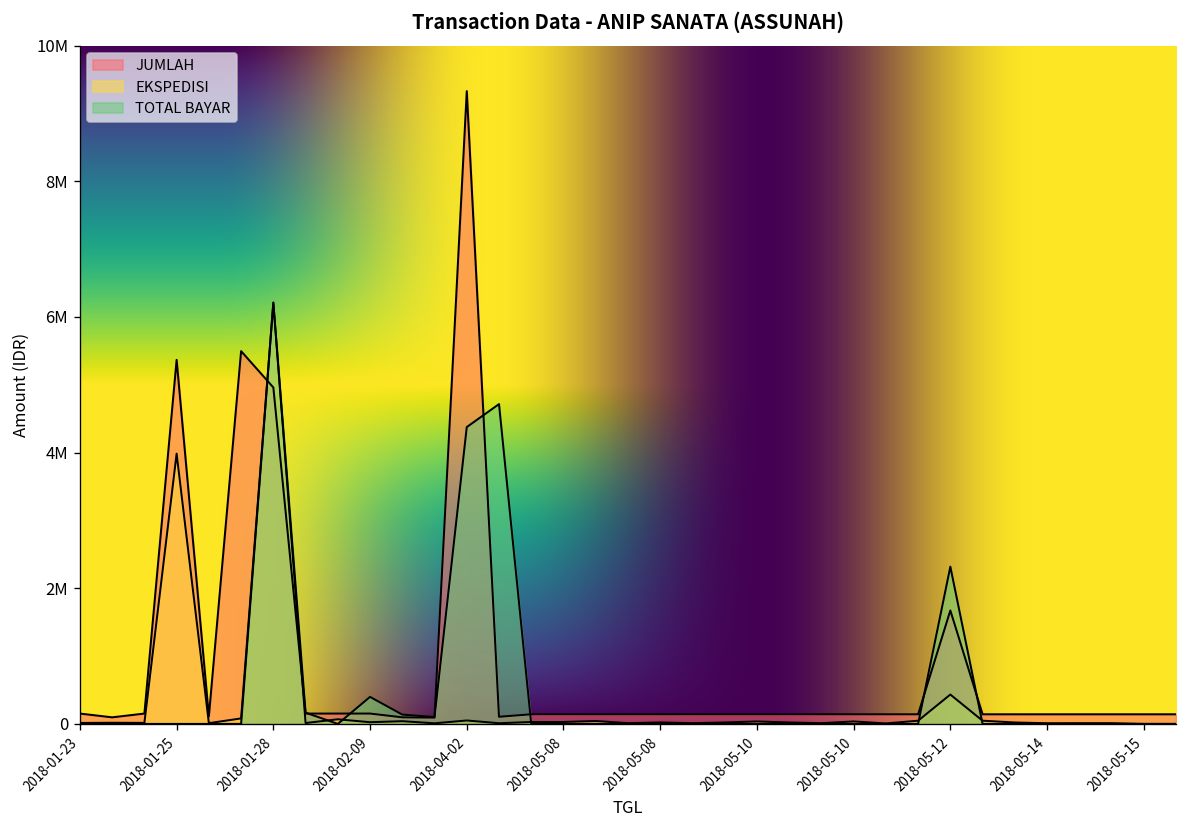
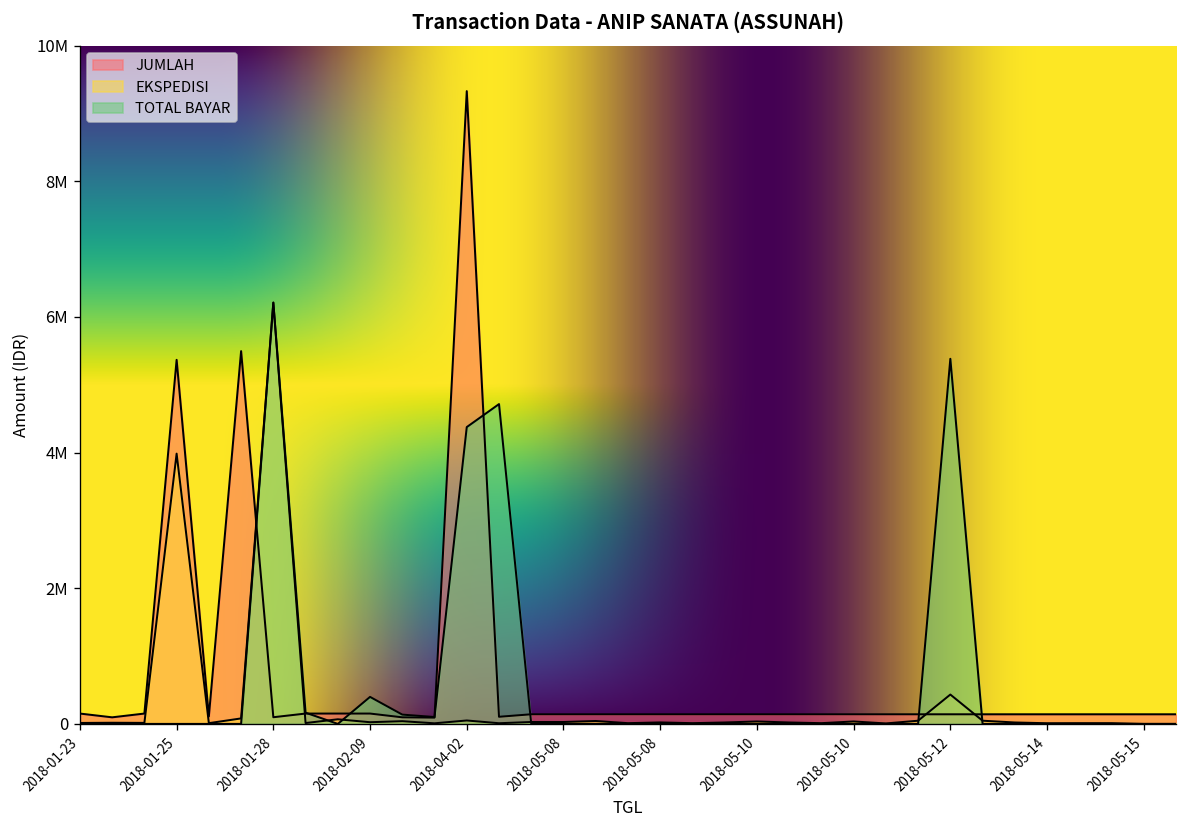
  {
    "JUMLAH": {
      "2018-01-25": 5400000,
-     "2018-01-28": 5000000,
+     "2018-01-28": 100000,
      "2018-04-02": 9300000,
-     "2018-05-12": 1700000
+     "2018-05-12": 100000
    },
    "EKSPEDISI": {
      "2018-01-25": 4000000,
      "2018-04-02": 100000,
      "2018-05-12": 400000
    },
    "TOTAL BAYAR": {
      "2018-01-25": 0,
      "2018-04-02": 4400000,
-     "2018-05-12": 2300000
+     "2018-05-12": 5400000
    }
  }
